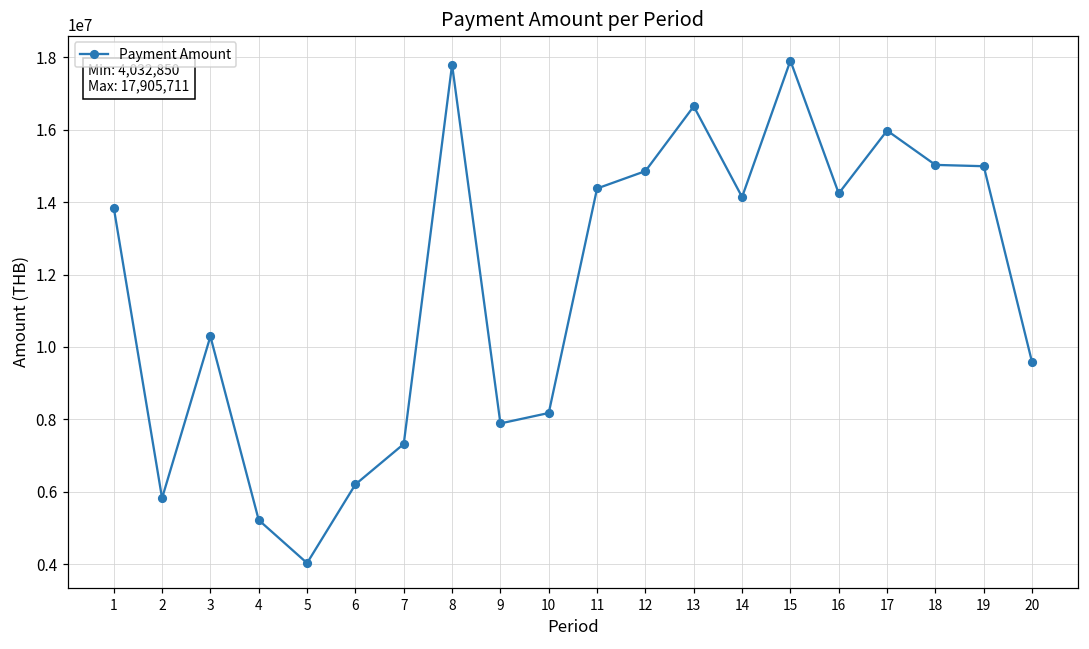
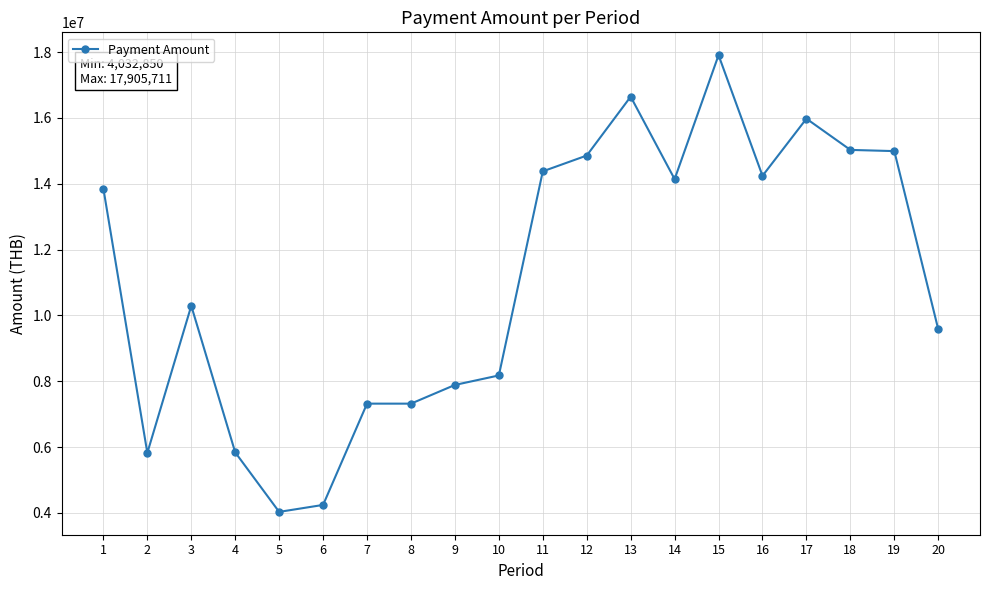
  {
    "1": 13900000,
    "2": 5800000,
    "3": 10300000,
-   "4": 5200000,
+   "4": 5800000,
    "5": 4000000,
-   "6": 6200000,
+   "6": 4200000,
    "7": 7300000,
-   "8": 17800000,
+   "8": 7300000,
    "9": 7900000,
    "10": 8200000,
    "11": 14400000,
    "12": 14900000,
    "13": 16600000,
    "14": 14100000,
    "15": 17900000,
    "16": 14200000,
    "17": 16000000,
    "18": 15000000,
    "19": 15000000,
    "20": 9600000
  }
